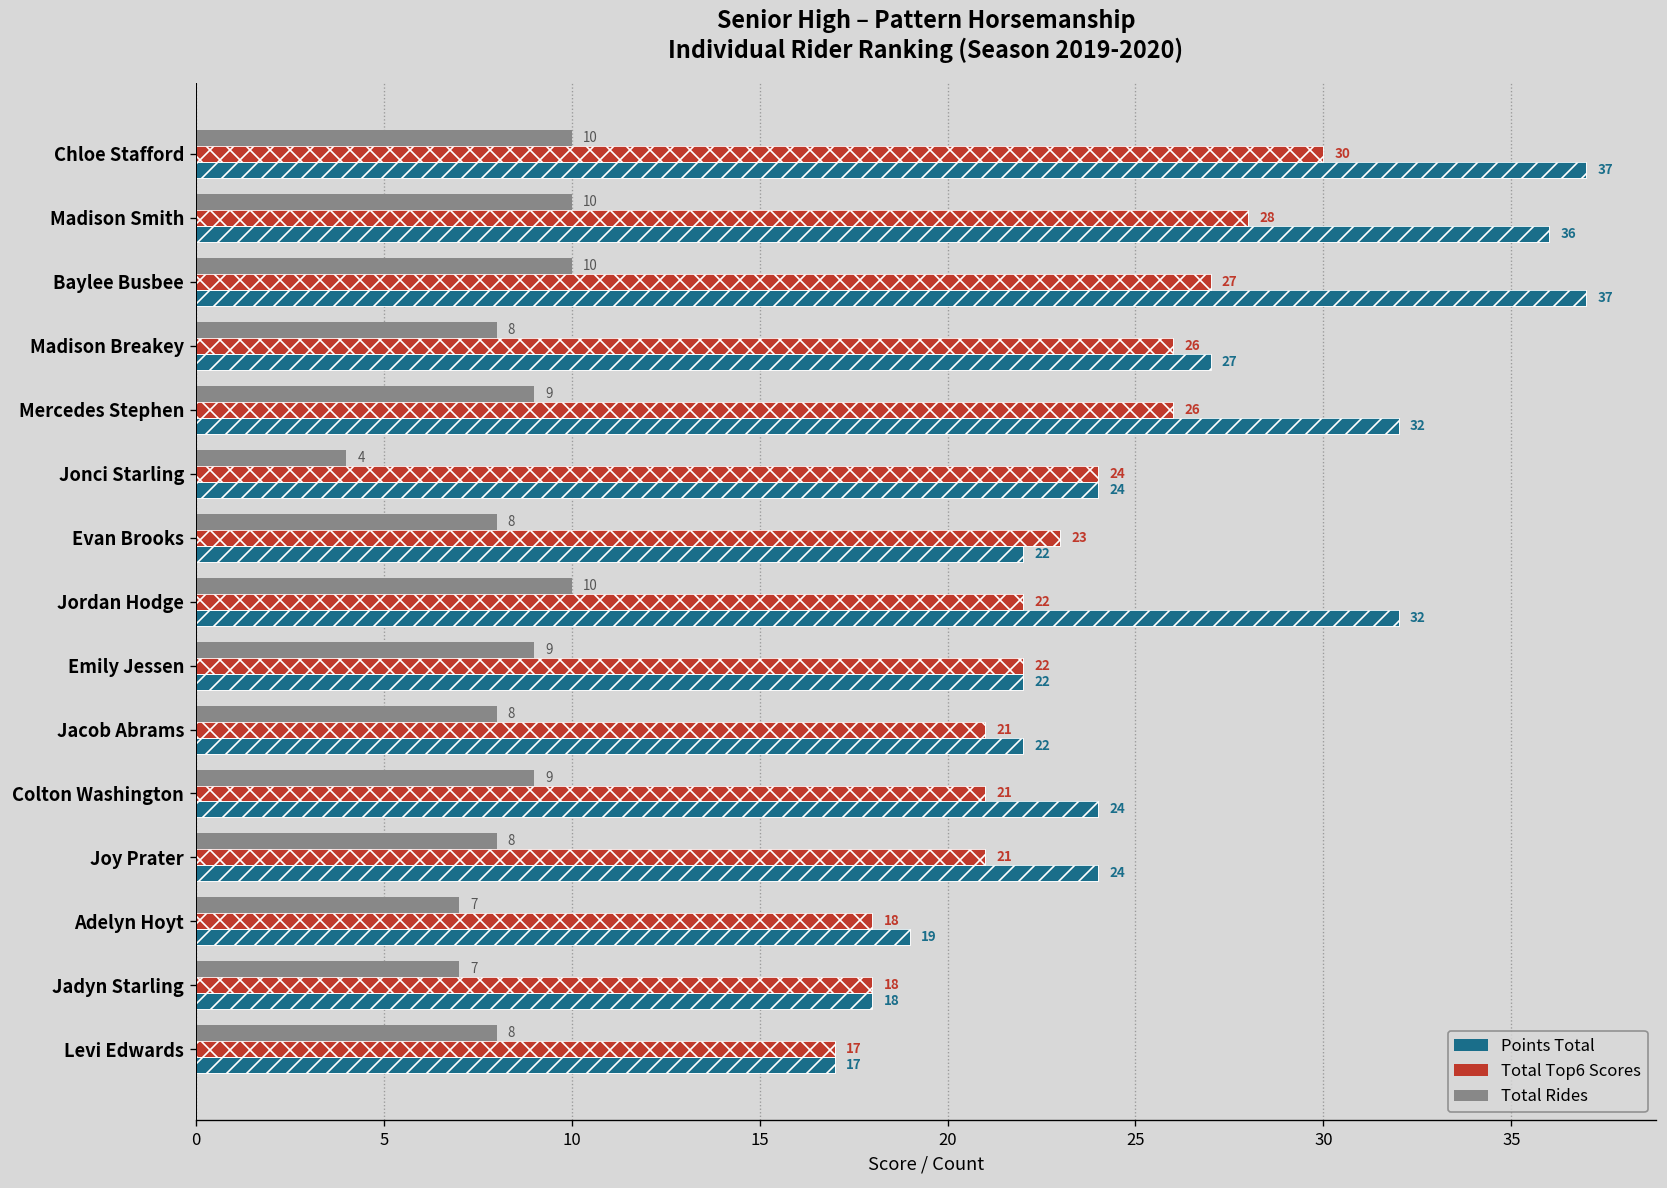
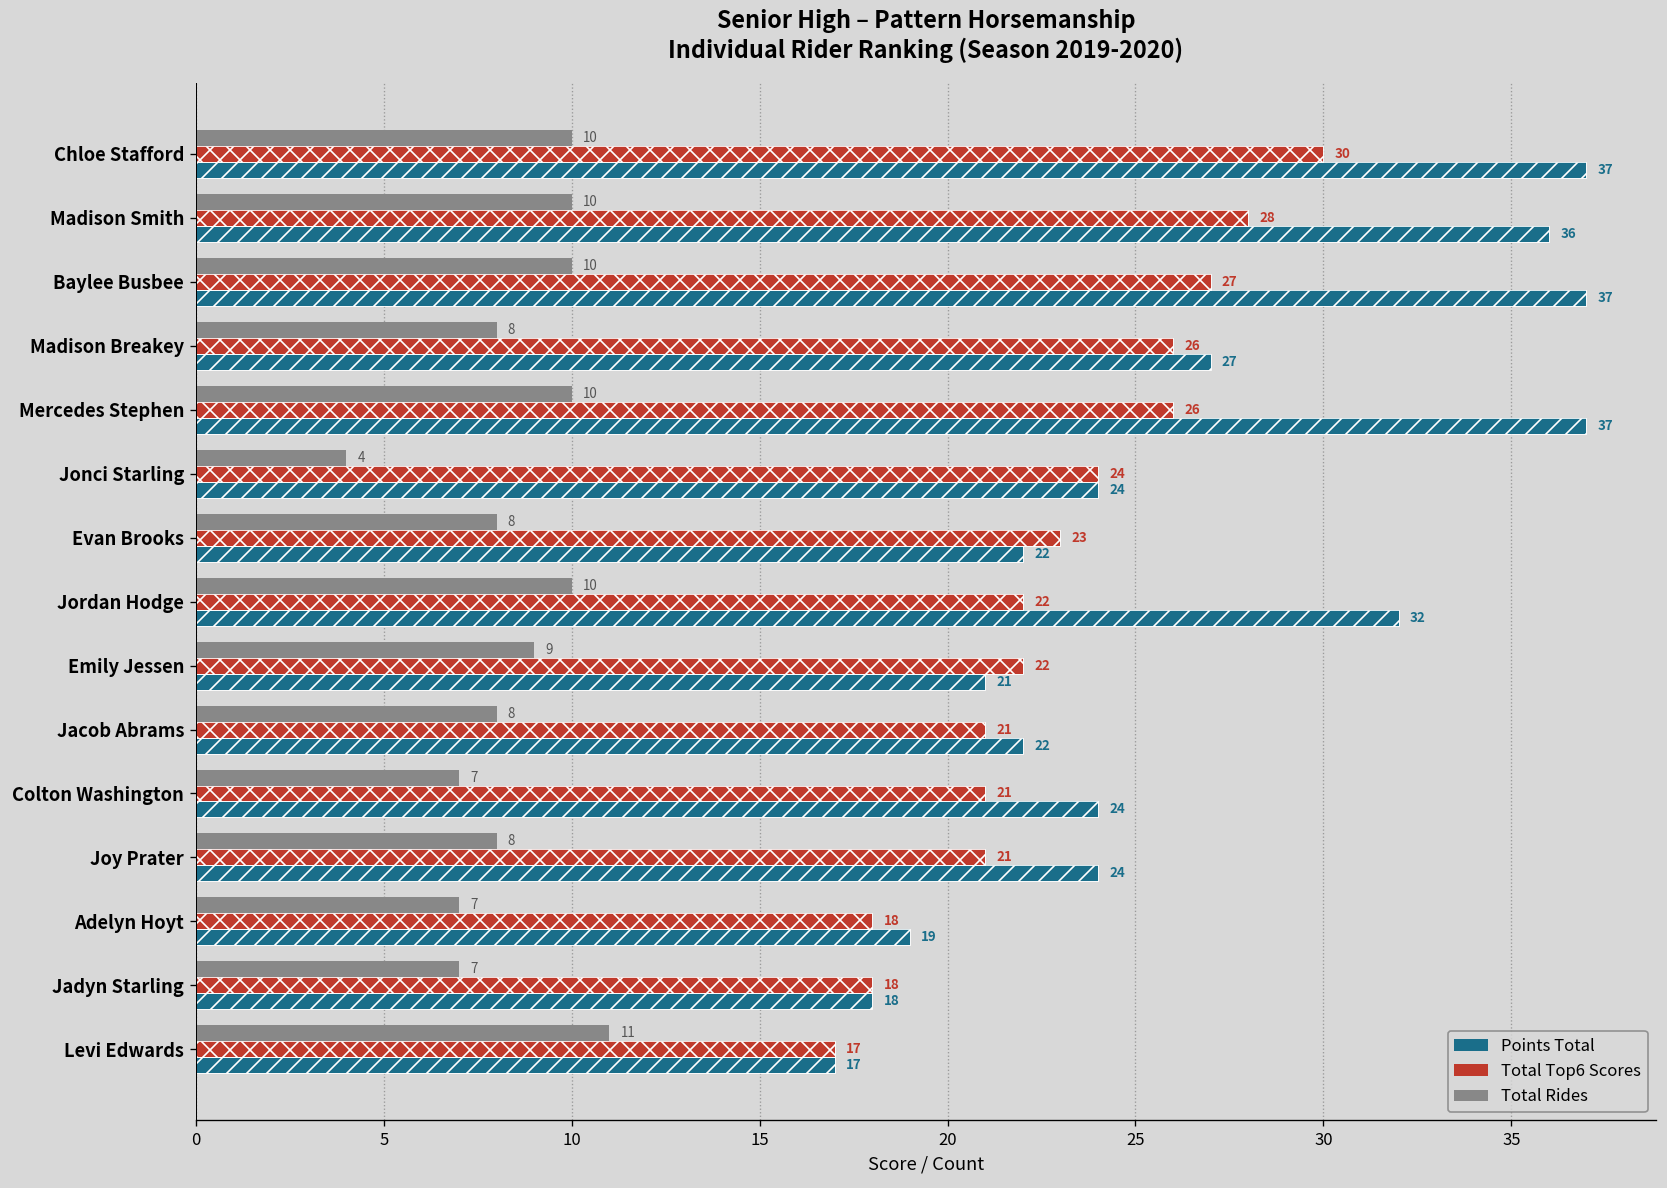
  {
    "Points Total": {
      "Chloe Stafford": 37,
      "Madison Smith": 36,
      "Baylee Busbee": 37,
      "Madison Breakey": 27,
-     "Mercedes Stephen": 32,
+     "Mercedes Stephen": 37,
      "Jonci Starling": 24,
      "Evan Brooks": 22,
      "Jordan Hodge": 32,
-     "Emily Jessen": 22,
+     "Emily Jessen": 21,
      "Jacob Abrams": 22,
      "Colton Washington": 24,
      "Joy Prater": 24,
      "Adelyn Hoyt": 19,
      "Jadyn Starling": 18,
      "Levi Edwards": 17
    },
    "Total Top6 Scores": {
      "Chloe Stafford": 30,
      "Madison Smith": 28,
      "Baylee Busbee": 27,
      "Madison Breakey": 26,
      "Mercedes Stephen": 26,
      "Jonci Starling": 24,
      "Evan Brooks": 23,
      "Jordan Hodge": 22,
      "Emily Jessen": 22,
      "Jacob Abrams": 21,
      "Colton Washington": 21,
      "Joy Prater": 21,
      "Adelyn Hoyt": 18,
      "Jadyn Starling": 18,
      "Levi Edwards": 17
    },
    "Total Rides": {
      "Chloe Stafford": 10,
      "Madison Smith": 10,
      "Baylee Busbee": 10,
      "Madison Breakey": 8,
-     "Mercedes Stephen": 9,
+     "Mercedes Stephen": 10,
      "Jonci Starling": 4,
      "Evan Brooks": 8,
      "Jordan Hodge": 10,
      "Emily Jessen": 9,
      "Jacob Abrams": 8,
-     "Colton Washington": 9,
+     "Colton Washington": 7,
      "Joy Prater": 8,
      "Adelyn Hoyt": 7,
      "Jadyn Starling": 7,
-     "Levi Edwards": 8
+     "Levi Edwards": 11
    }
  }
